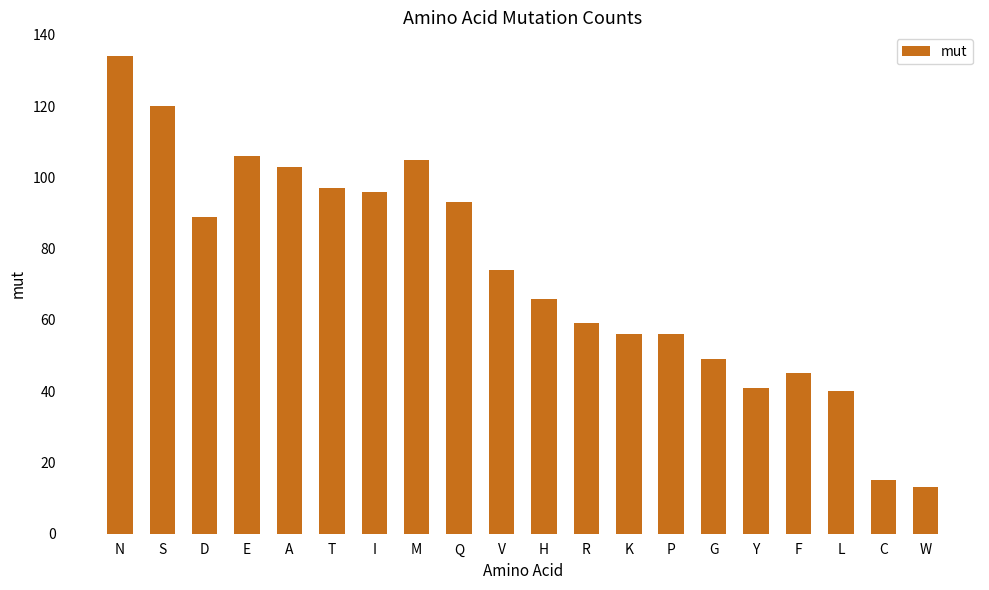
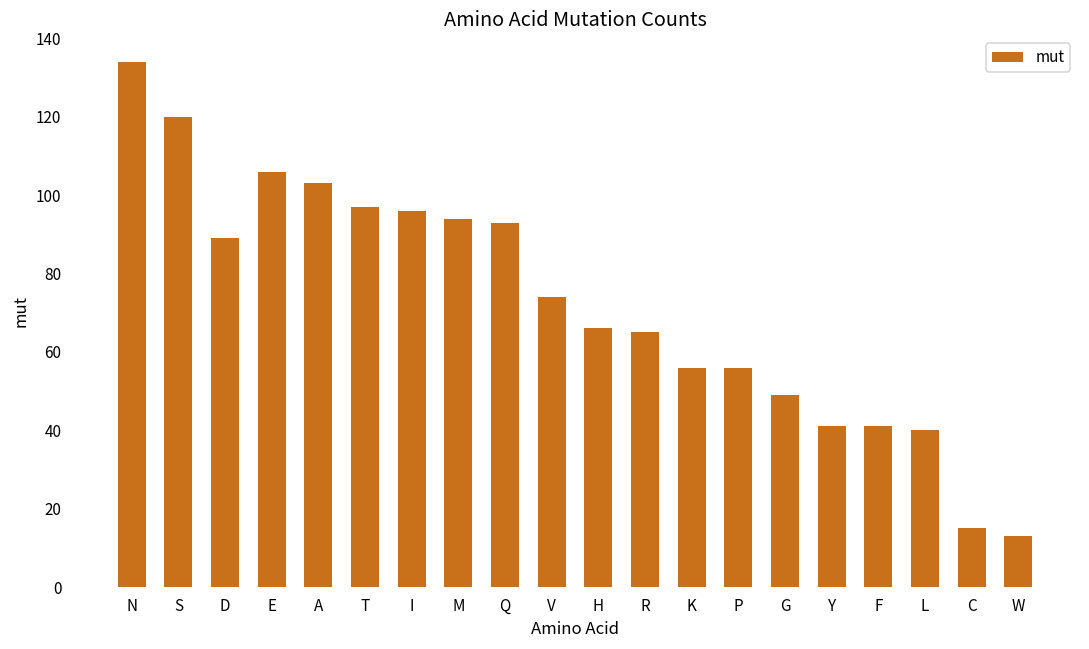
  {
    "N": 134,
    "S": 120,
    "D": 89,
    "E": 106,
    "A": 103,
    "T": 97,
    "I": 96,
-   "M": 105,
+   "M": 94,
    "Q": 93,
    "V": 74,
    "H": 66,
-   "R": 59,
+   "R": 65,
    "K": 56,
    "P": 56,
    "G": 49,
    "Y": 41,
-   "F": 45,
+   "F": 41,
    "L": 40,
    "C": 15,
    "W": 13
  }
